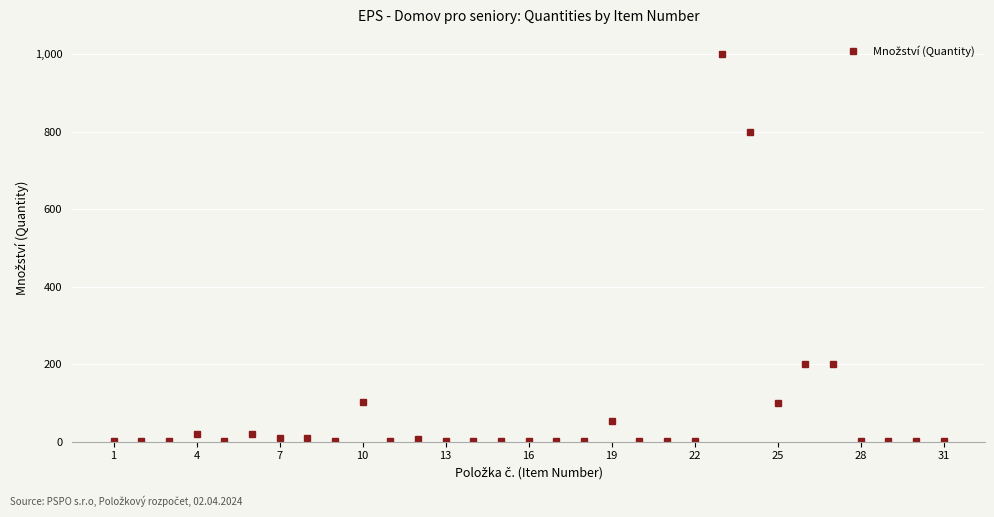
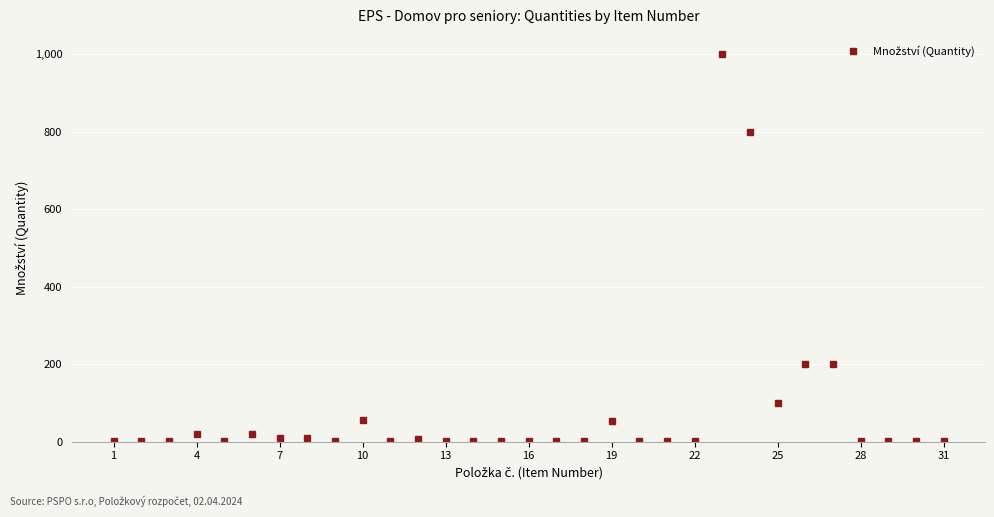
  {
    "1": 0,
    "4": 20,
    "7": 10,
-   "10": 100,
+   "10": 60,
    "13": 0,
    "16": 0,
    "19": 50,
    "22": 0,
    "25": 100,
    "28": 0,
    "31": 0
  }
